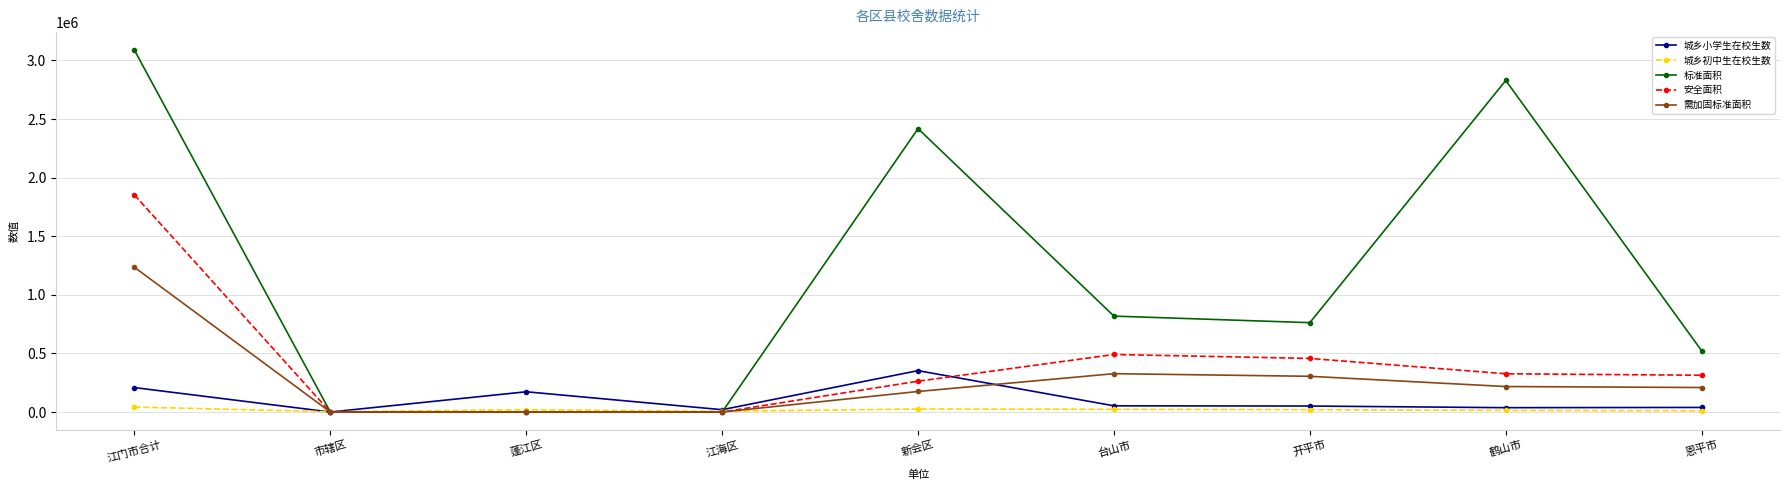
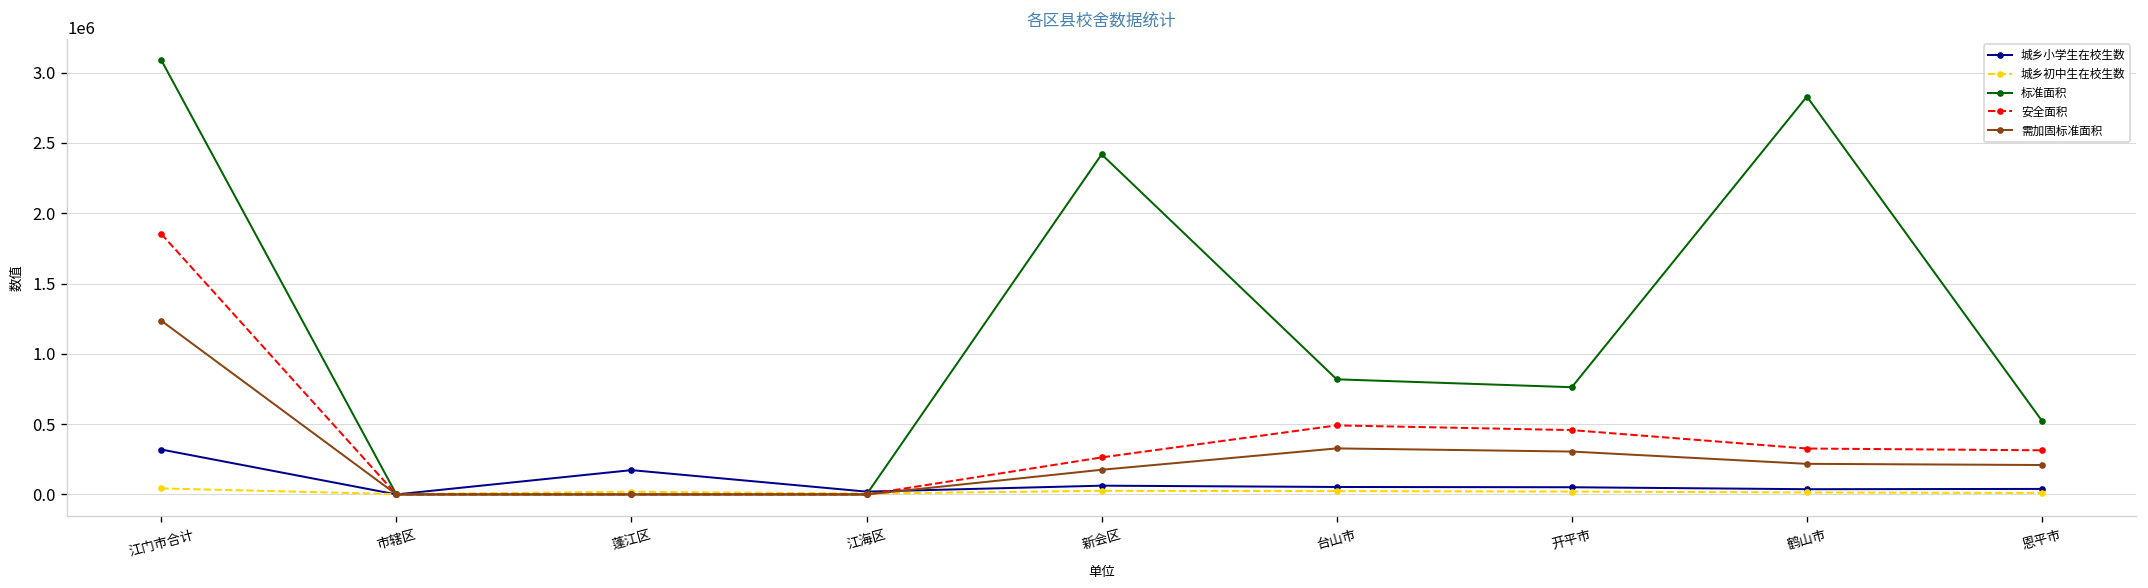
  {
    "城乡小学生在校生数": {
-     "江门市合计": 210000,
+     "江门市合计": 320000,
      "蓬江区": 170000,
-     "新会区": 350000,
+     "新会区": 60000,
      "台山市": 50000,
      "开平市": 50000,
      "鹤山市": 40000,
      "恩平市": 40000
    },
    "城乡初中生在校生数": {
      "江门市合计": 40000,
      "新会区": 30000,
      "台山市": 20000,
      "开平市": 20000,
      "鹤山市": 10000,
      "恩平市": 10000
    },
    "标准面积": {
      "江门市合计": 3090000,
      "新会区": 2420000,
      "台山市": 820000,
      "开平市": 760000,
      "鹤山市": 2830000,
      "恩平市": 520000
    },
    "安全面积": {
      "江门市合计": 1850000,
      "新会区": 260000,
      "台山市": 490000,
      "开平市": 460000,
      "鹤山市": 330000,
      "恩平市": 310000
    },
    "需加固标准面积": {
      "江门市合计": 1240000,
      "新会区": 180000,
      "台山市": 330000,
      "开平市": 310000,
      "鹤山市": 220000,
      "恩平市": 210000
    }
  }
